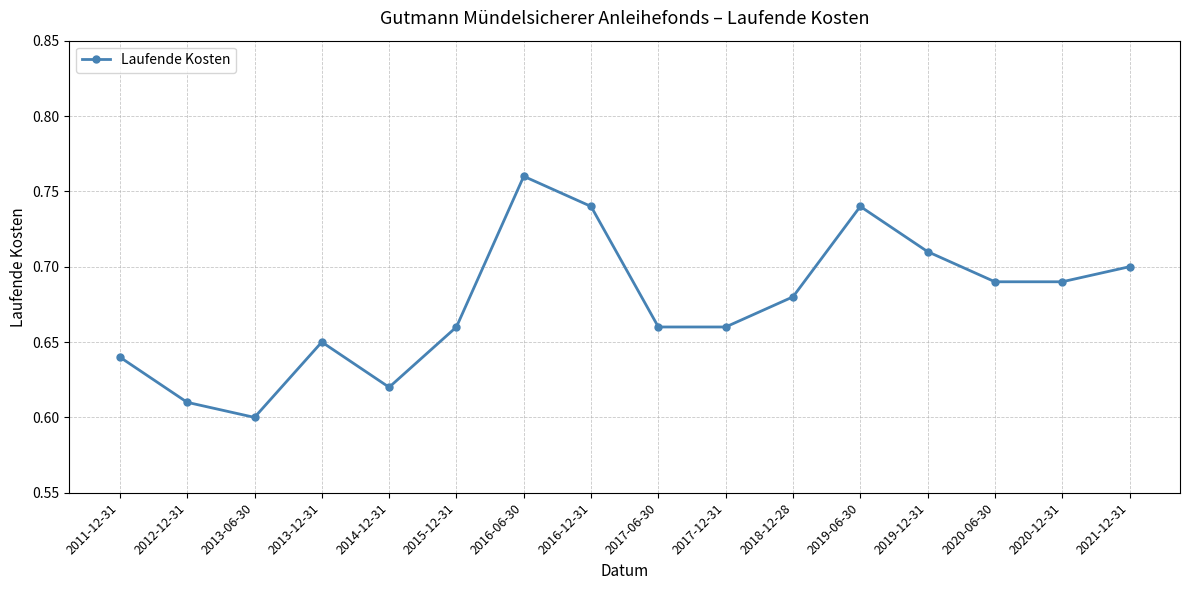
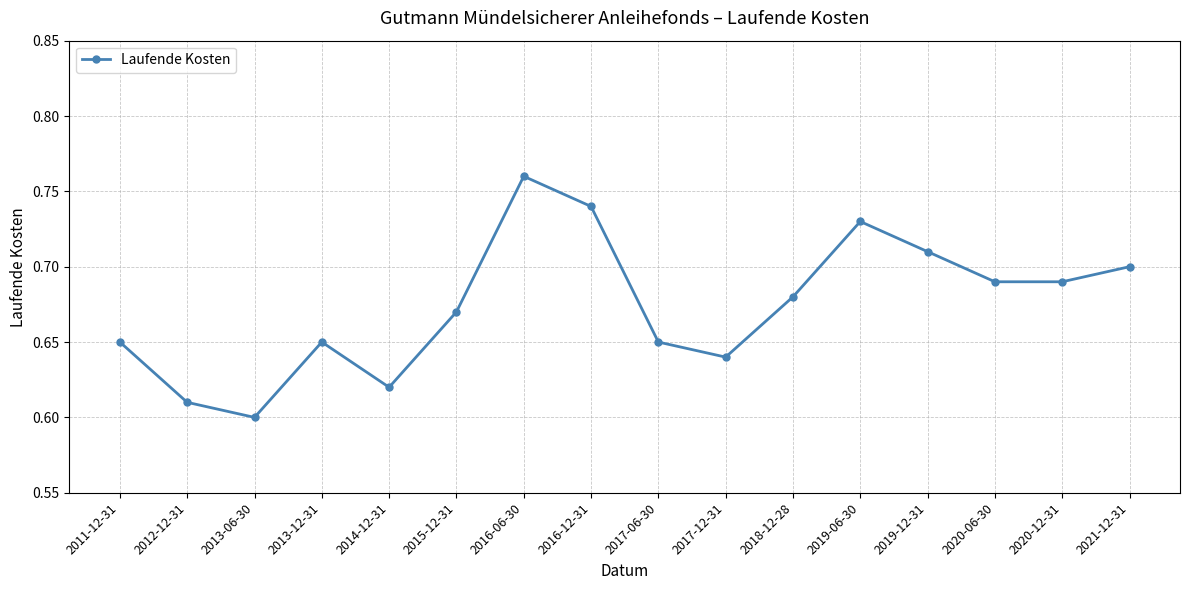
  {
-   "2011-12-31": 0.64,
+   "2011-12-31": 0.65,
    "2012-12-31": 0.61,
    "2013-06-30": 0.60,
    "2013-12-31": 0.65,
    "2014-12-31": 0.62,
-   "2015-12-31": 0.66,
+   "2015-12-31": 0.67,
    "2016-06-30": 0.76,
    "2016-12-31": 0.74,
-   "2017-06-30": 0.66,
-   "2017-12-31": 0.66,
+   "2017-06-30": 0.65,
+   "2017-12-31": 0.64,
    "2018-12-28": 0.68,
-   "2019-06-30": 0.74,
+   "2019-06-30": 0.73,
    "2019-12-31": 0.71,
    "2020-06-30": 0.69,
    "2020-12-31": 0.69,
    "2021-12-31": 0.70
  }
